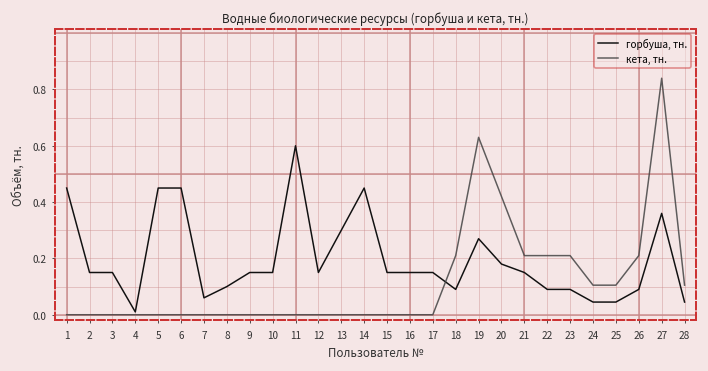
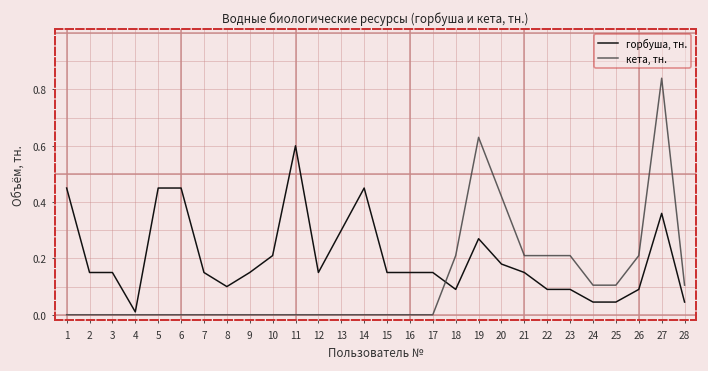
  {
    "горбуша, тн.": {
      "1": 0.45,
      "2": 0.15,
      "3": 0.15,
      "5": 0.45,
      "6": 0.45,
-     "7": 0.06,
+     "7": 0.15,
      "8": 0.10,
      "9": 0.15,
-     "10": 0.15,
+     "10": 0.21,
      "11": 0.60,
      "12": 0.15,
      "13": 0.30,
      "14": 0.45,
      "15": 0.15,
      "16": 0.15,
      "17": 0.15,
      "18": 0.09,
      "19": 0.27,
      "20": 0.18,
      "21": 0.15,
      "22": 0.09,
      "23": 0.09,
      "24": 0.05,
      "25": 0.05,
      "26": 0.09,
      "27": 0.36,
      "28": 0.05
    },
    "кета, тн.": {
      "1": 0.00,
      "2": 0.00,
      "3": 0.00,
      "5": 0.00,
      "6": 0.00,
      "7": 0.00,
      "8": 0.00,
      "9": 0.00,
      "10": 0.00,
      "11": 0.00,
      "12": 0.00,
      "13": 0.00,
      "14": 0.00,
      "15": 0.00,
      "16": 0.00,
      "17": 0.00,
      "18": 0.21,
      "19": 0.63,
      "20": 0.42,
      "21": 0.21,
      "22": 0.21,
      "23": 0.21,
      "24": 0.11,
      "25": 0.11,
      "26": 0.21,
      "27": 0.84,
      "28": 0.11
    }
  }
